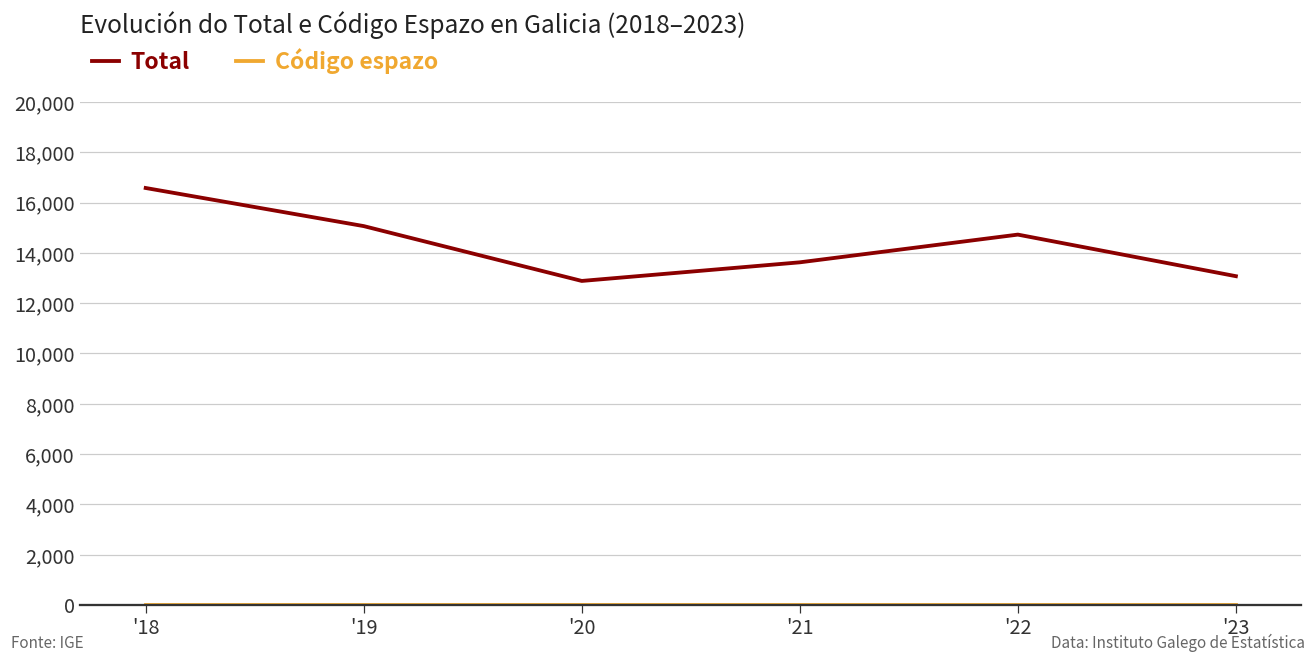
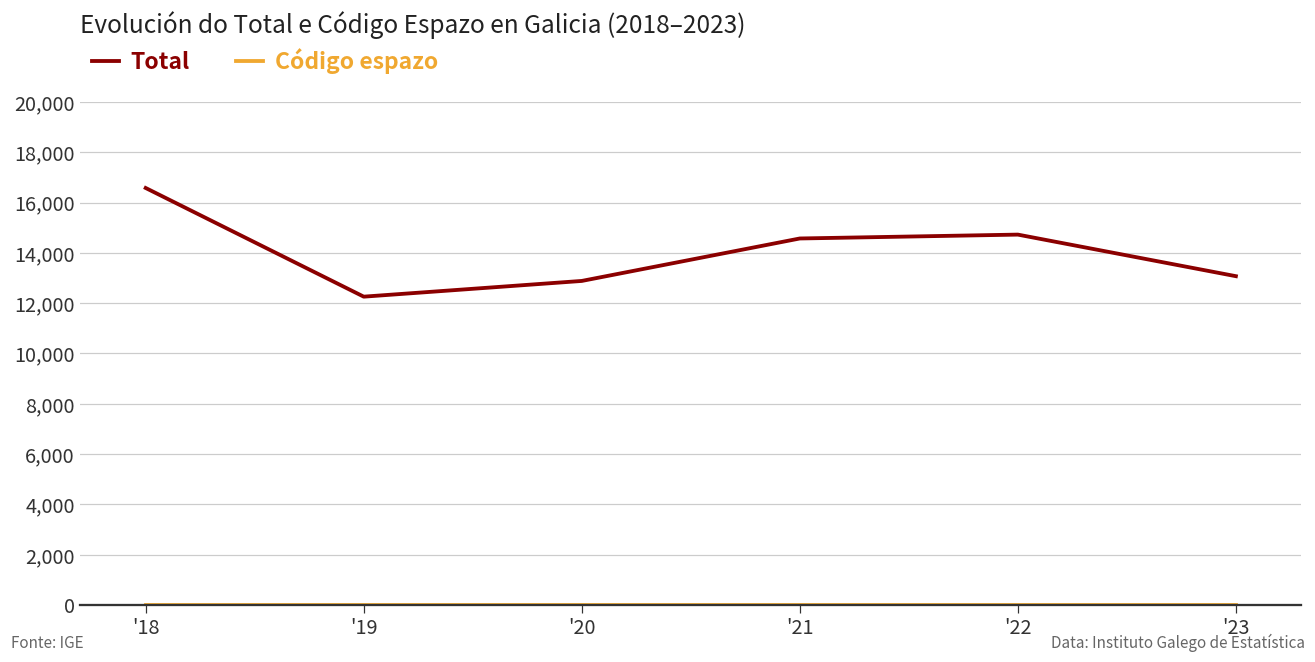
  {
    "Total": {
      "'18": "16,600",
-     "'19": "15,100",
+     "'19": "12,300",
      "'20": "12,900",
-     "'21": "13,600",
+     "'21": "14,600",
      "'22": "14,700",
      "'23": "13,100"
    },
    "Código espazo": {
      "'18": "0",
      "'19": "0",
      "'20": "0",
      "'21": "0",
      "'22": "0",
      "'23": "0"
    }
  }
